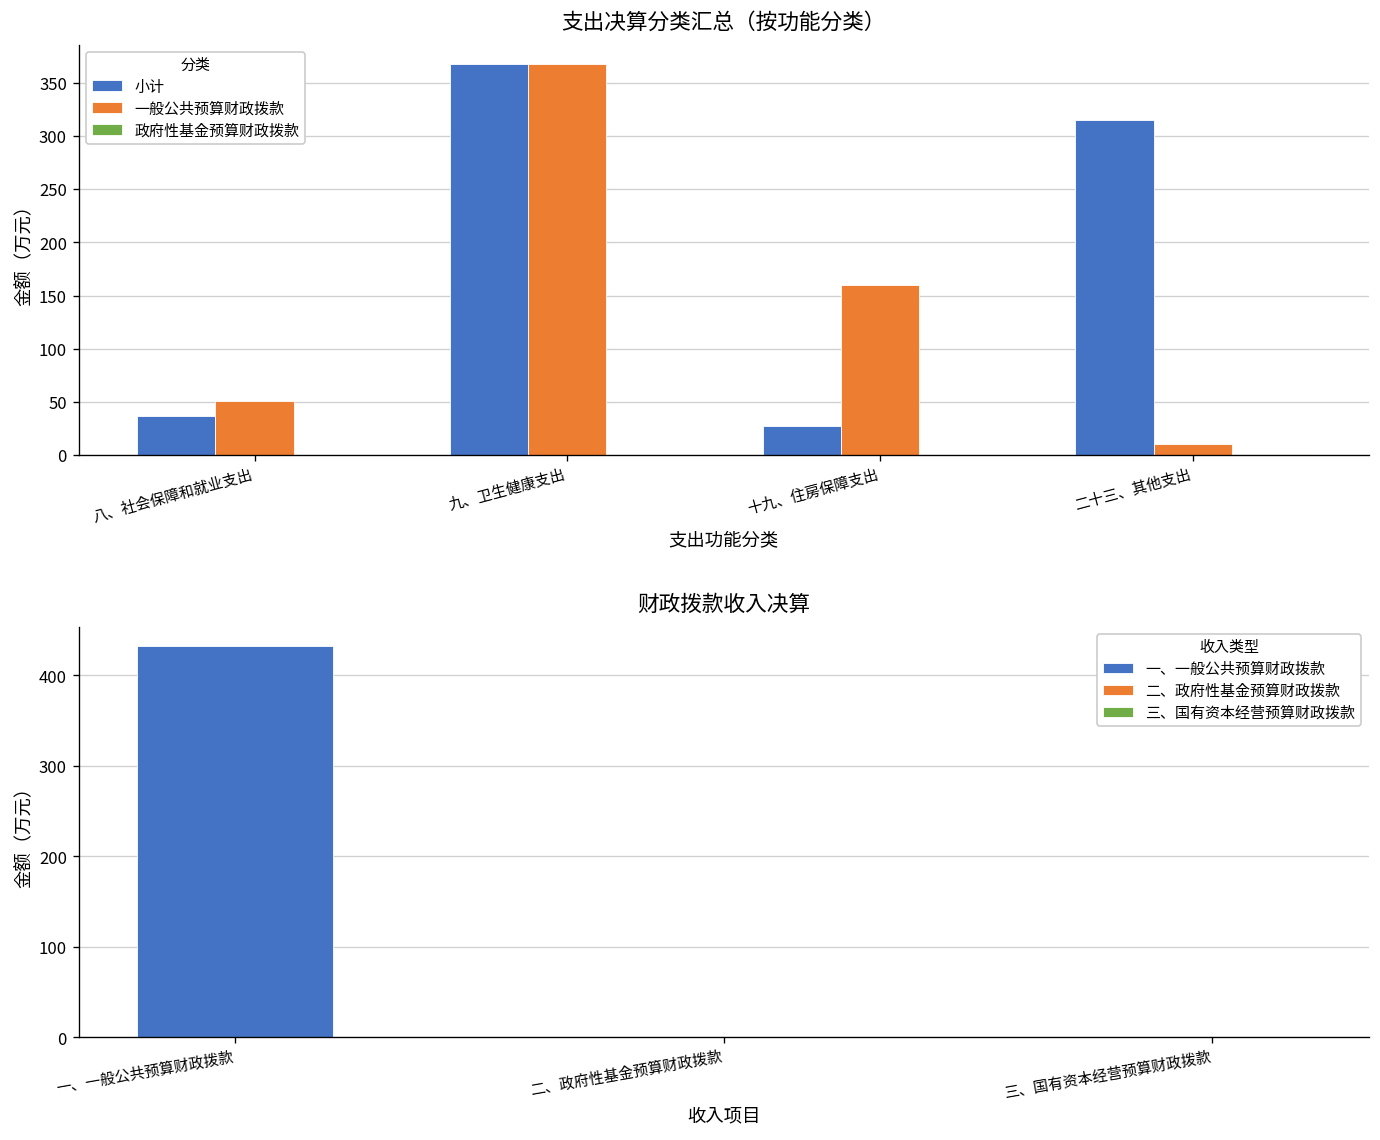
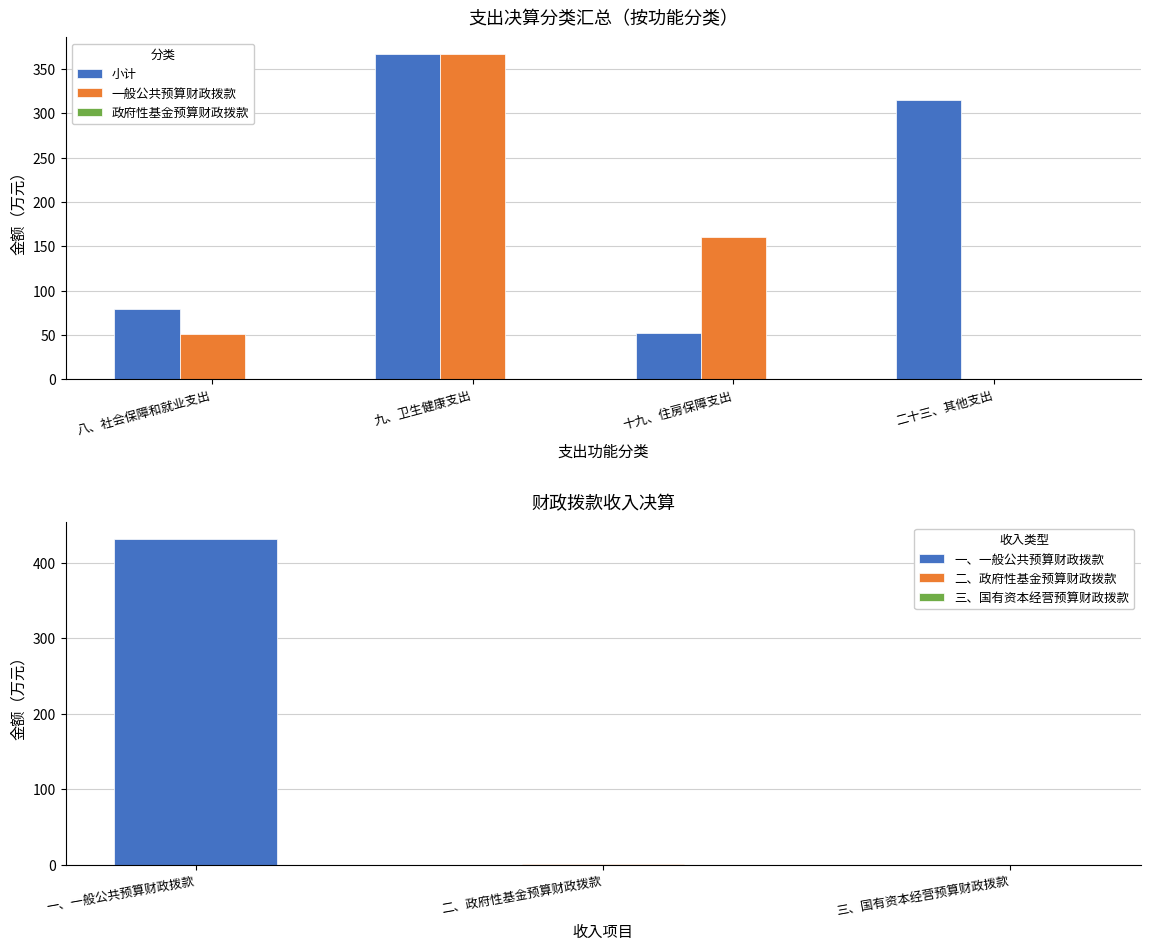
  {
    "支出决算分类汇总（按功能分类）": {
      "小计": {
-       "八、社会保障和就业支出": 40,
+       "八、社会保障和就业支出": 80,
        "九、卫生健康支出": 370,
-       "十九、住房保障支出": 30,
+       "十九、住房保障支出": 50,
        "二十三、其他支出": 320
      },
      "一般公共预算财政拨款": {
        "八、社会保障和就业支出": 50,
        "九、卫生健康支出": 370,
        "十九、住房保障支出": 160,
-       "二十三、其他支出": 10
+       "二十三、其他支出": 0
      },
      "政府性基金预算财政拨款": {
        "八、社会保障和就业支出": 0,
        "九、卫生健康支出": 0,
        "十九、住房保障支出": 0
      }
    },
    "财政拨款收入决算": {
      "一、一般公共预算财政拨款": 430,
      "三、国有资本经营预算财政拨款": 0
    }
  }
